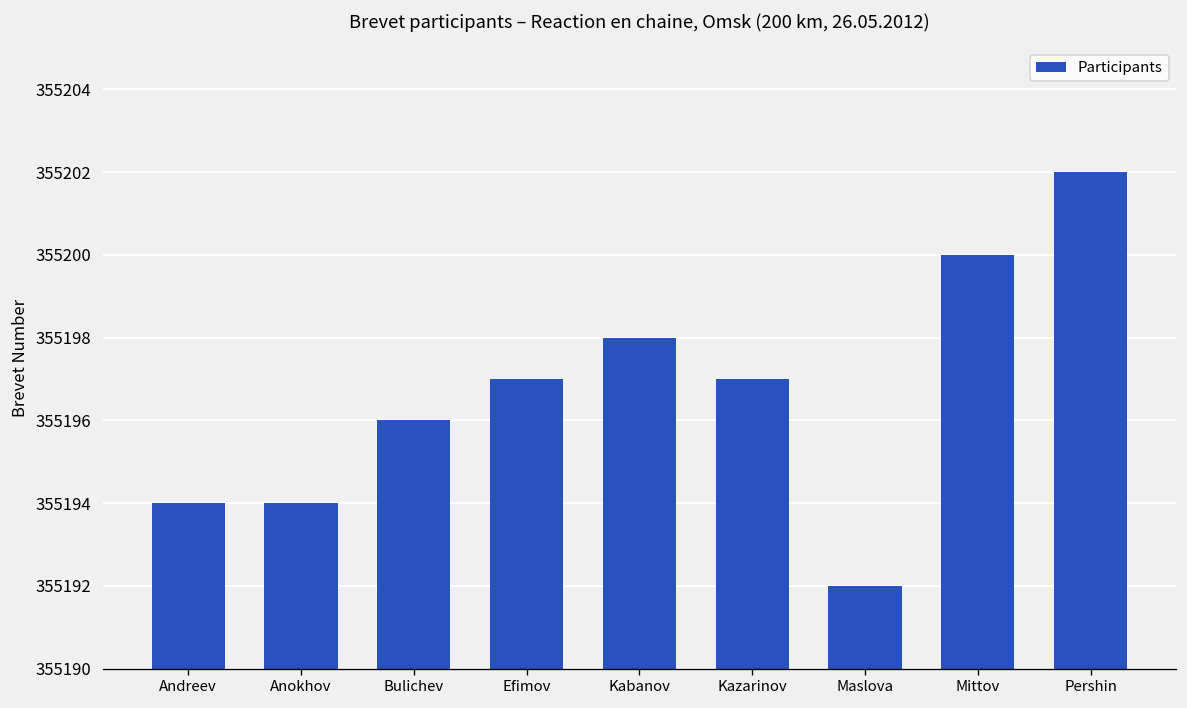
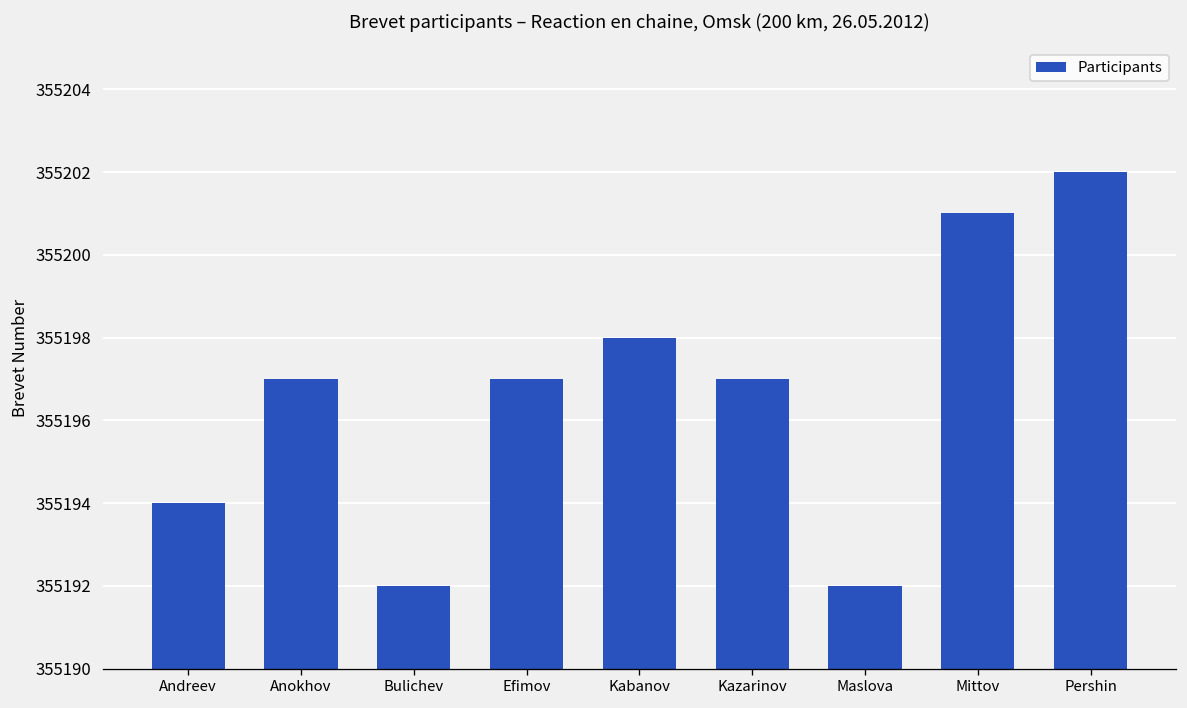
  {
    "Andreev": 355194,
-   "Anokhov": 355194,
-   "Bulichev": 355196,
+   "Anokhov": 355197,
+   "Bulichev": 355192,
    "Efimov": 355197,
    "Kabanov": 355198,
    "Kazarinov": 355197,
    "Maslova": 355192,
-   "Mittov": 355200,
+   "Mittov": 355201,
    "Pershin": 355202
  }
